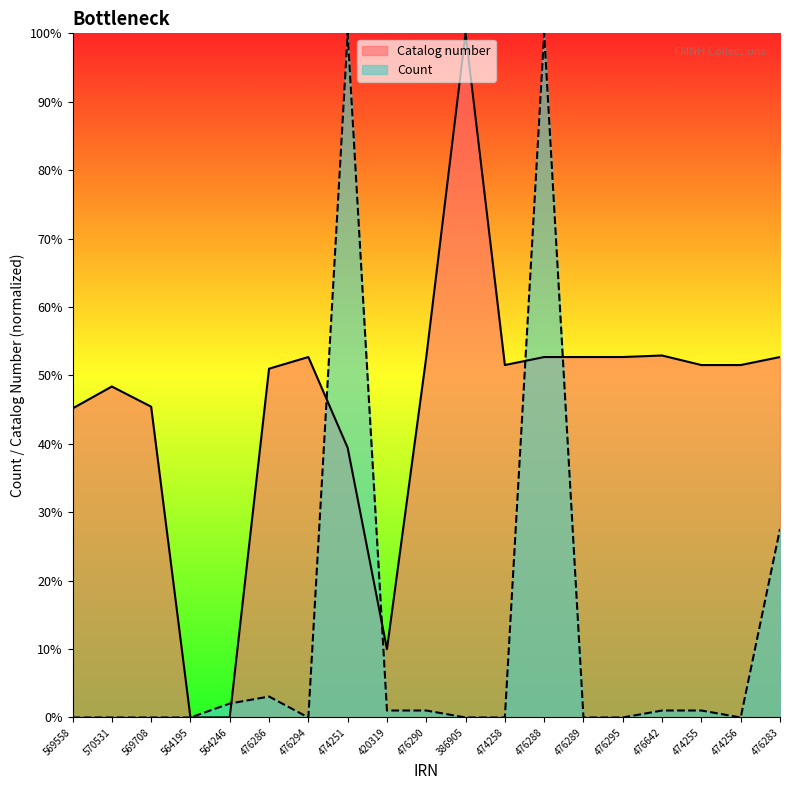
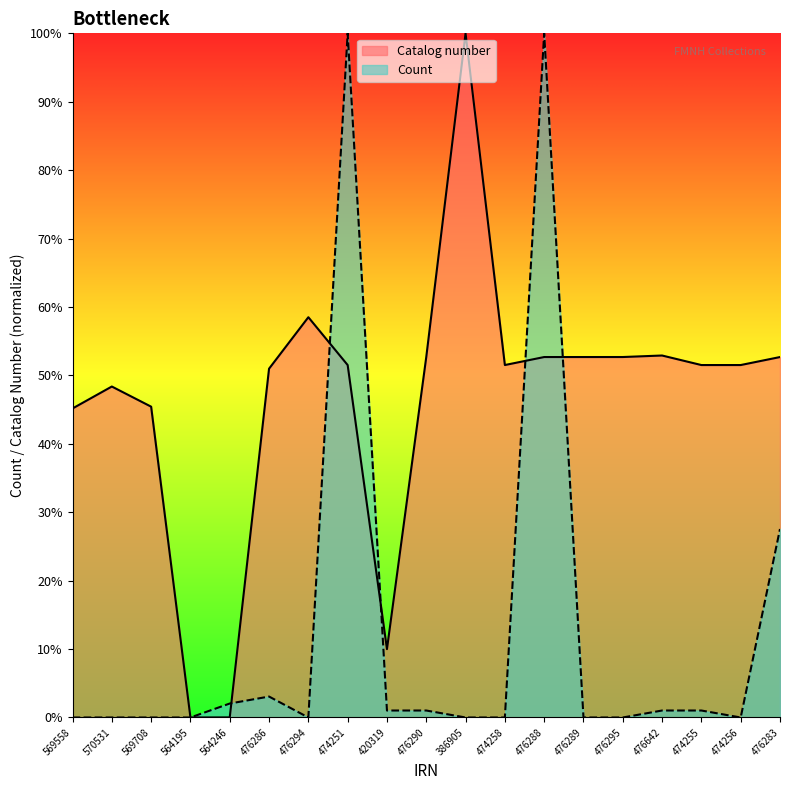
  {
    "Catalog number": {
      "569558": "45%",
      "570531": "48%",
      "569708": "45%",
      "564246": "0%",
      "476286": "51%",
-     "476294": "53%",
-     "474251": "39%",
+     "476294": "59%",
+     "474251": "52%",
      "420319": "10%",
      "476290": "53%",
      "386905": "100%",
      "474258": "52%",
      "476288": "53%",
      "476289": "53%",
      "476295": "53%",
      "476642": "53%",
      "474255": "52%",
      "474256": "52%",
      "476283": "53%"
    },
    "Count": {
      "569558": "0%",
      "570531": "0%",
      "569708": "0%",
      "564246": "2%",
      "476286": "3%",
      "476294": "0%",
      "474251": "100%",
      "420319": "1%",
      "476290": "1%",
      "386905": "0%",
      "474258": "0%",
      "476288": "100%",
      "476289": "0%",
      "476295": "0%",
      "476642": "1%",
      "474255": "1%",
      "474256": "0%",
      "476283": "28%"
    }
  }
